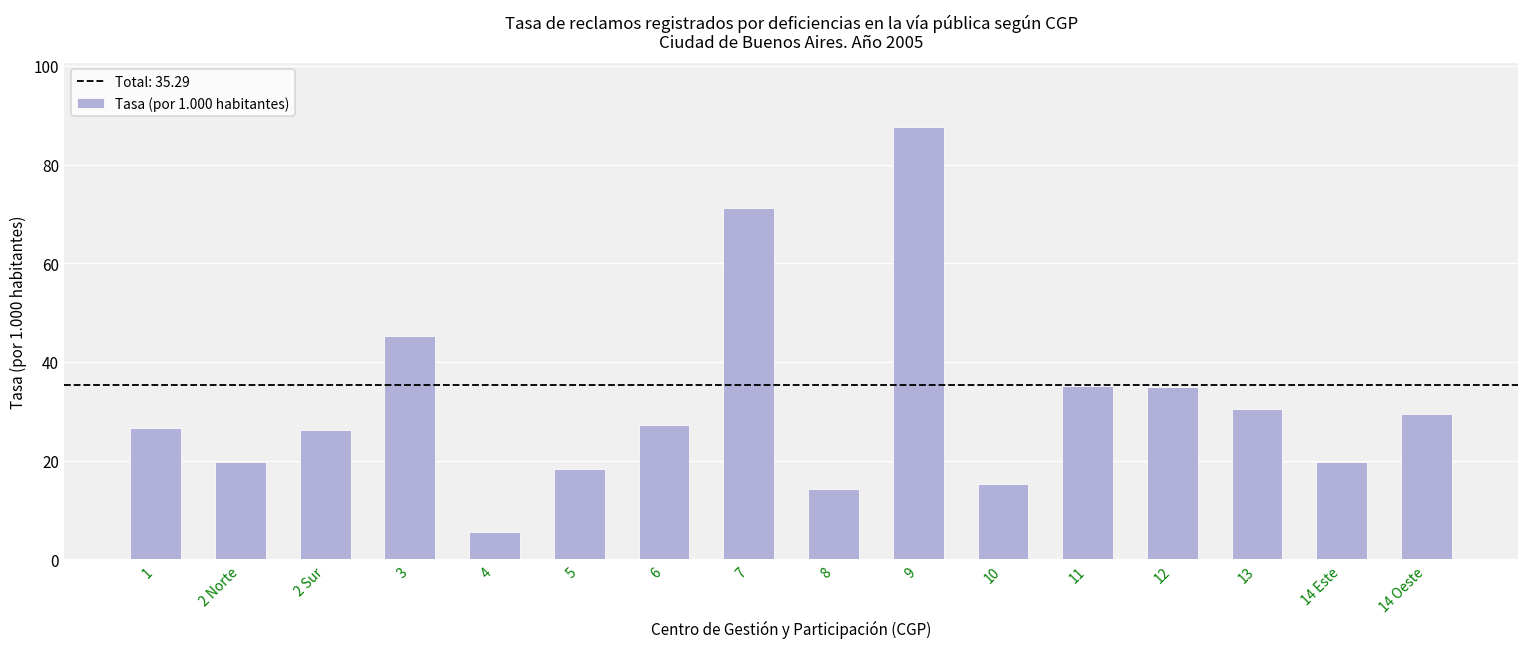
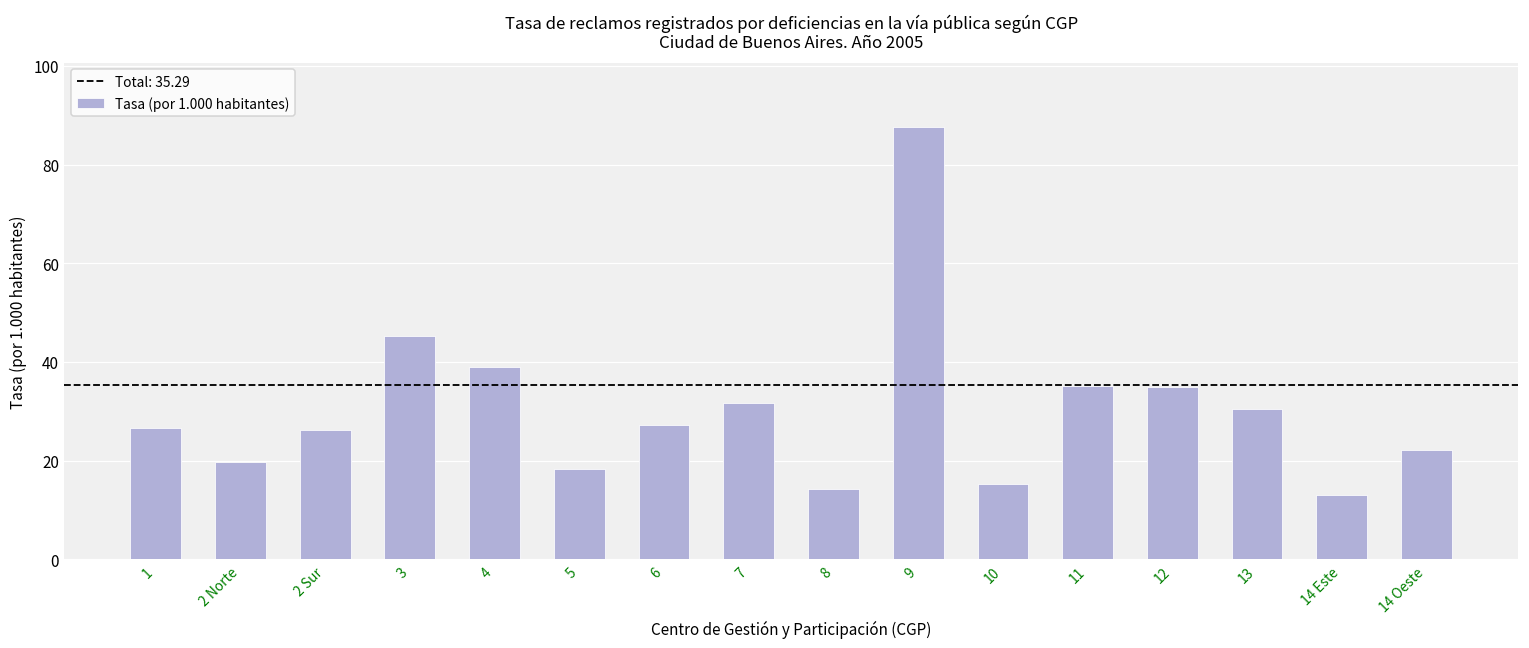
  {
    "1": 27,
    "2 Norte": 20,
    "2 Sur": 26,
    "3": 45,
-   "4": 5,
+   "4": 39,
    "5": 18,
    "6": 27,
-   "7": 71,
+   "7": 32,
    "8": 14,
    "9": 88,
    "10": 15,
    "11": 35,
    "12": 35,
    "13": 30,
-   "14 Este": 20,
-   "14 Oeste": 29
+   "14 Este": 13,
+   "14 Oeste": 22
  }
